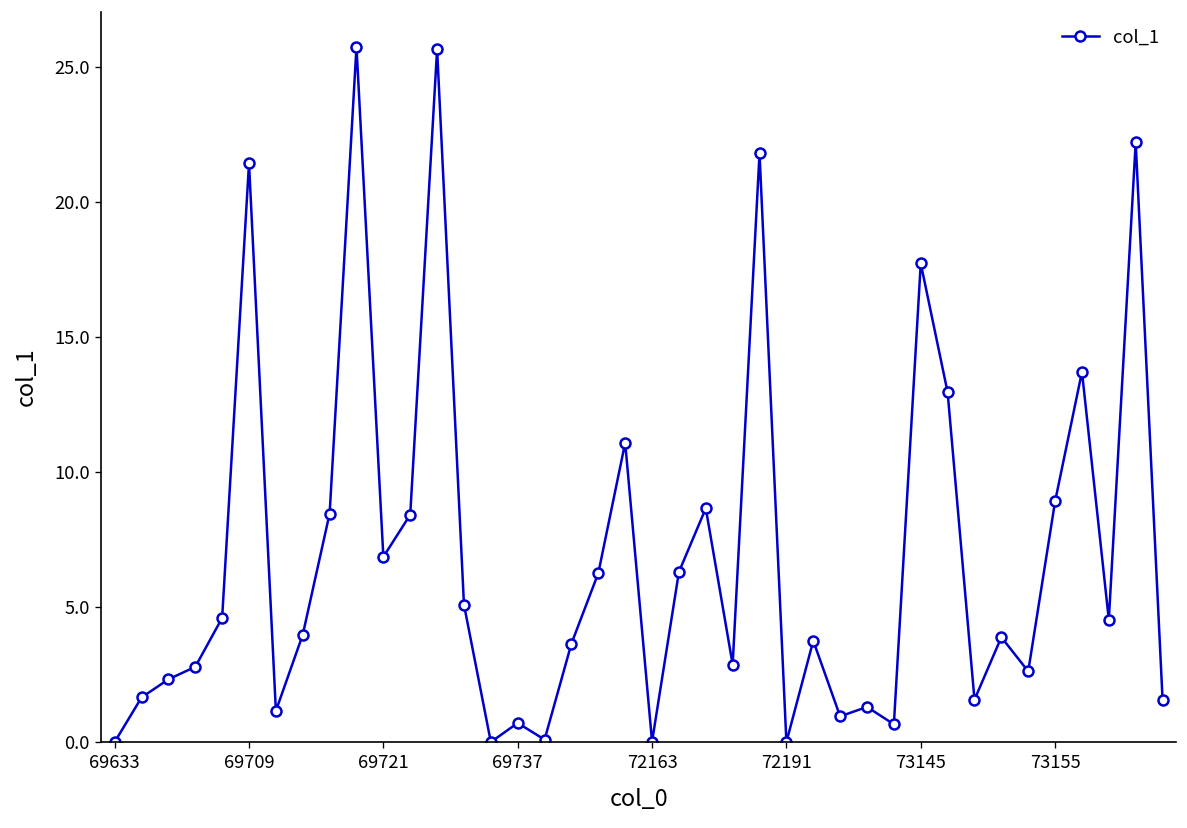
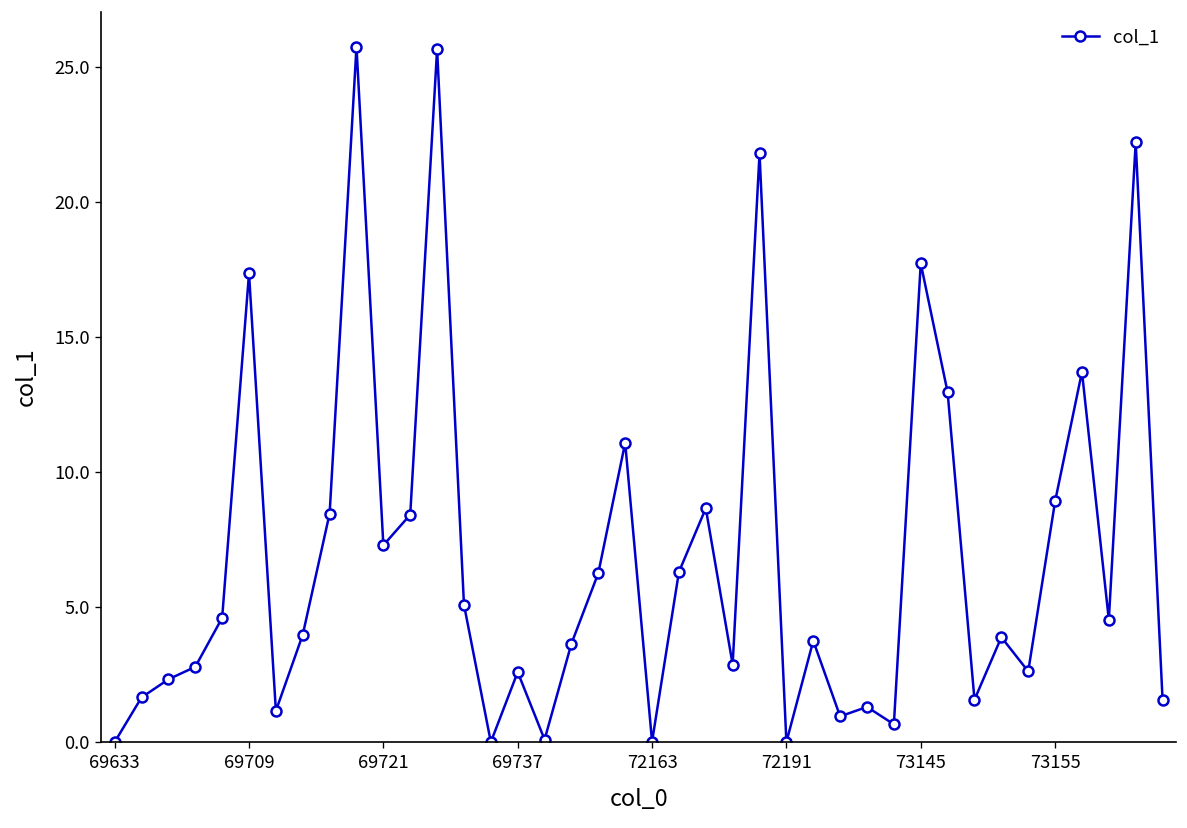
  {
    "69633": 0.0,
-   "69709": 21.4,
-   "69721": 6.9,
-   "69737": 0.7,
+   "69709": 17.4,
+   "69721": 7.3,
+   "69737": 2.6,
    "72163": 0.0,
    "72191": 0.0,
    "73145": 17.7,
    "73155": 8.9
  }
